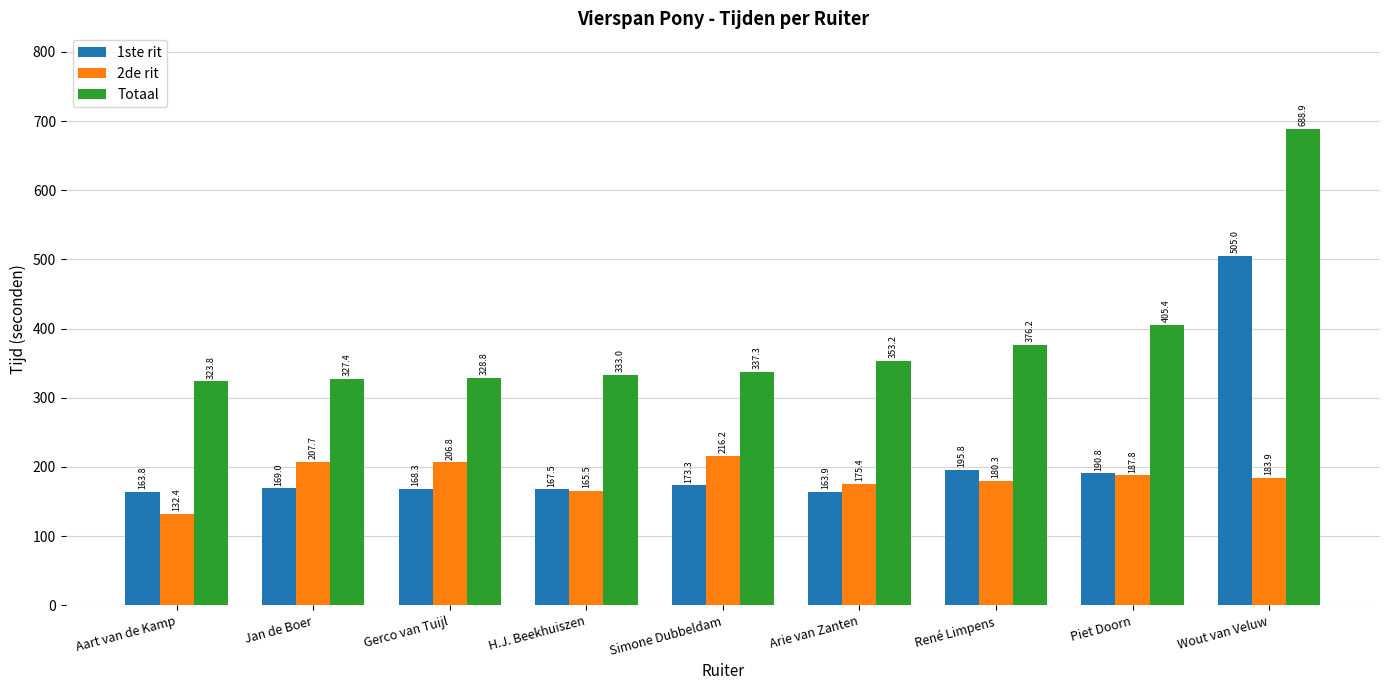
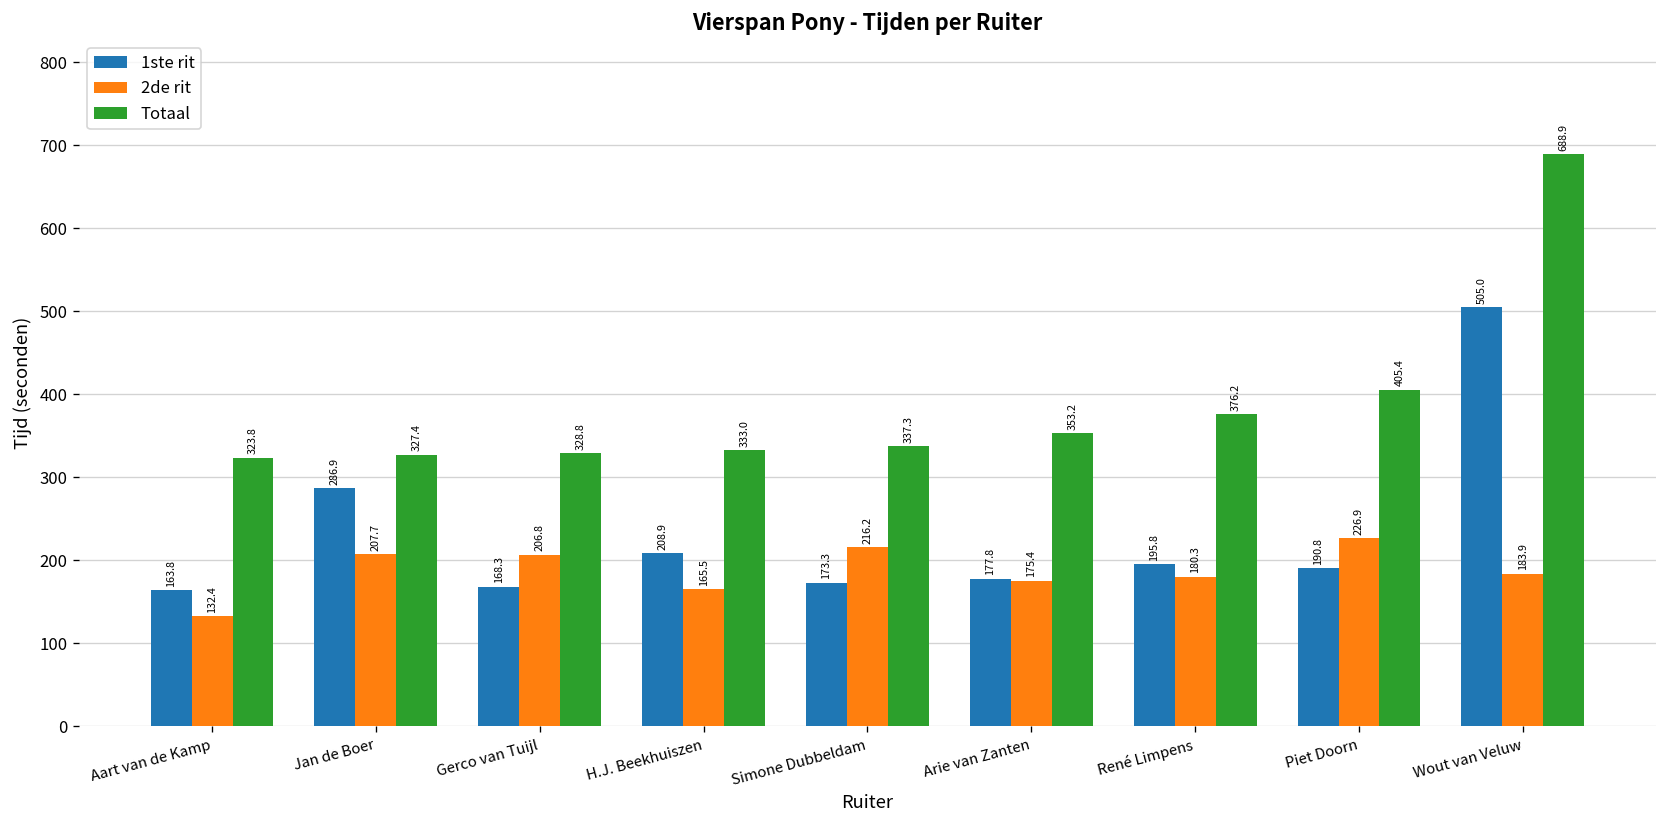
  {
    "1ste rit": {
      "Aart van de Kamp": 163.8,
-     "Jan de Boer": 169.0,
+     "Jan de Boer": 286.9,
      "Gerco van Tuijl": 168.3,
-     "H.J. Beekhuiszen": 167.5,
+     "H.J. Beekhuiszen": 208.9,
      "Simone Dubbeldam": 173.3,
-     "Arie van Zanten": 163.9,
+     "Arie van Zanten": 177.8,
      "René Limpens": 195.8,
      "Piet Doorn": 190.8,
      "Wout van Veluw": 505.0
    },
    "2de rit": {
      "Aart van de Kamp": 132.4,
      "Jan de Boer": 207.7,
      "Gerco van Tuijl": 206.8,
      "H.J. Beekhuiszen": 165.5,
      "Simone Dubbeldam": 216.2,
      "Arie van Zanten": 175.4,
      "René Limpens": 180.3,
-     "Piet Doorn": 187.8,
+     "Piet Doorn": 226.9,
      "Wout van Veluw": 183.9
    },
    "Totaal": {
      "Aart van de Kamp": 323.8,
      "Jan de Boer": 327.4,
      "Gerco van Tuijl": 328.8,
      "H.J. Beekhuiszen": 333.0,
      "Simone Dubbeldam": 337.3,
      "Arie van Zanten": 353.2,
      "René Limpens": 376.2,
      "Piet Doorn": 405.4,
      "Wout van Veluw": 688.9
    }
  }
